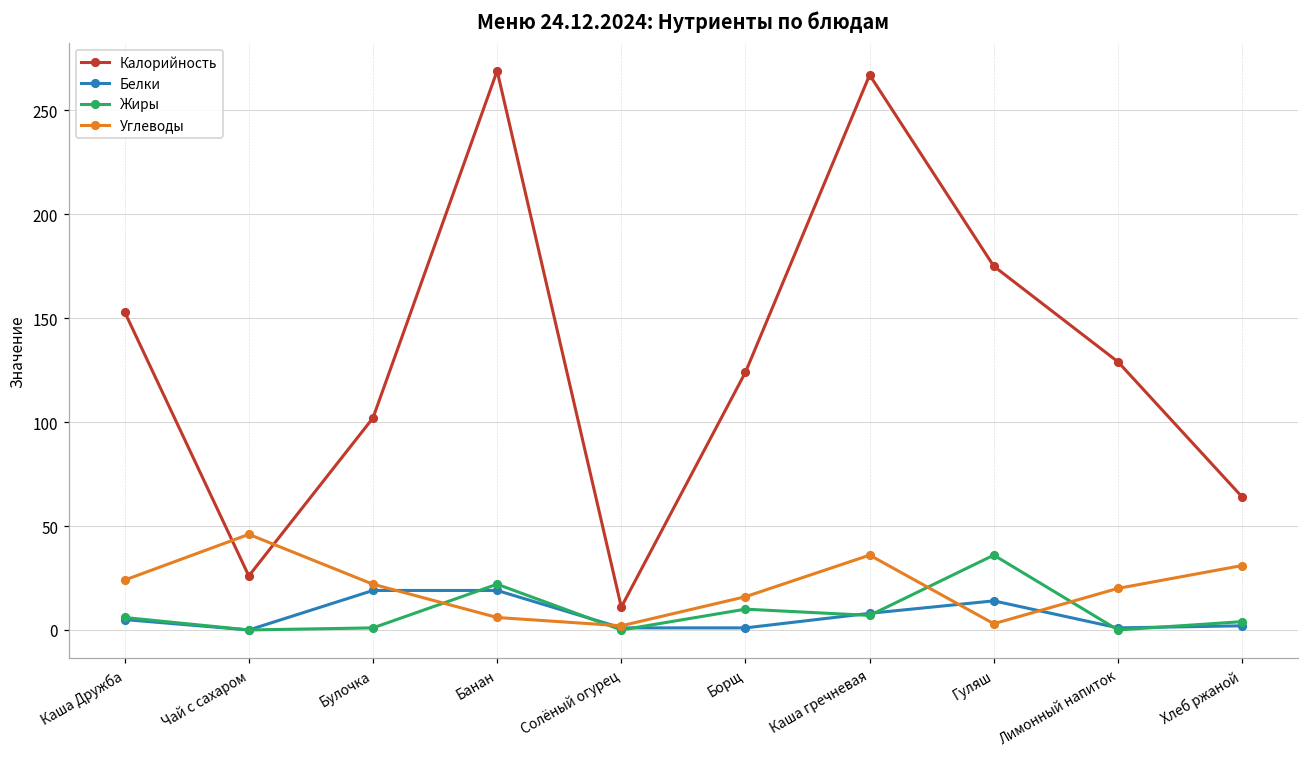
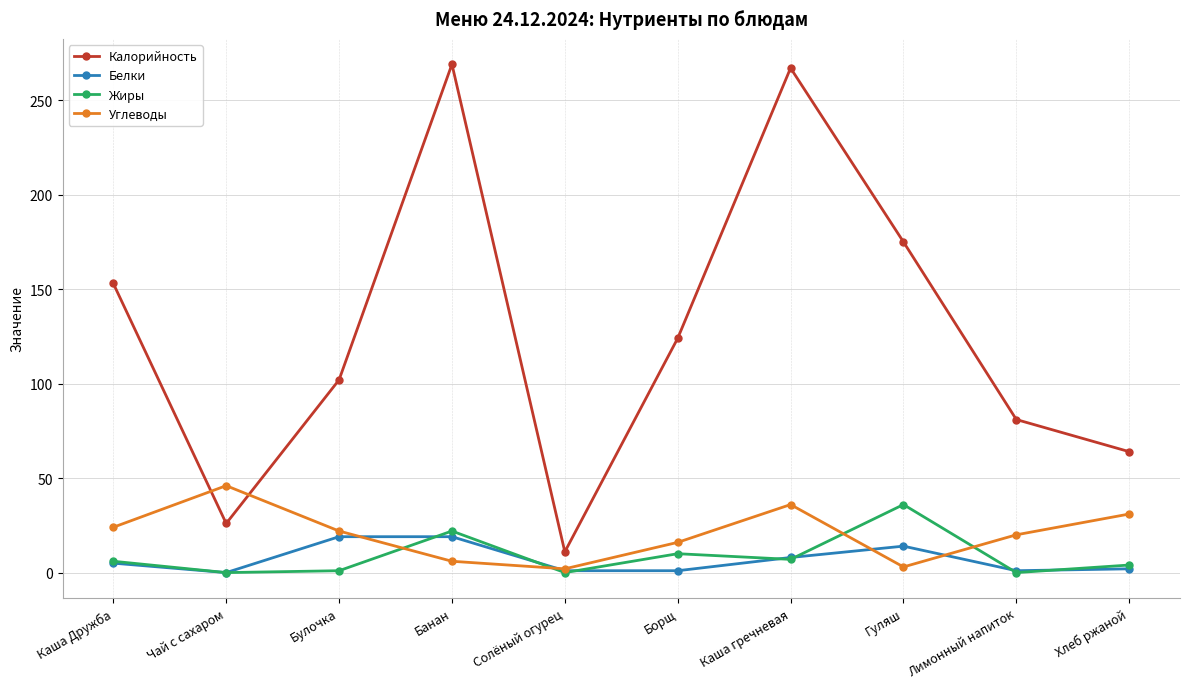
  {
    "Калорийность": {
      "Каша Дружба": 153,
      "Чай с сахаром": 26,
      "Булочка": 102,
      "Банан": 269,
      "Солёный огурец": 11,
      "Борщ": 124,
      "Каша гречневая": 267,
      "Гуляш": 175,
-     "Лимонный напиток": 129,
+     "Лимонный напиток": 81,
      "Хлеб ржаной": 64
    },
    "Белки": {
      "Булочка": 19,
      "Банан": 19,
      "Борщ": 1,
      "Гуляш": 14,
      "Хлеб ржаной": 2
    },
    "Жиры": {
      "Булочка": 1,
      "Банан": 22,
      "Борщ": 10,
      "Гуляш": 36,
      "Хлеб ржаной": 4
    },
    "Углеводы": {
      "Каша Дружба": 24,
      "Чай с сахаром": 46,
      "Булочка": 22,
      "Банан": 6,
      "Борщ": 16,
      "Каша гречневая": 36,
      "Гуляш": 3,
      "Лимонный напиток": 20,
      "Хлеб ржаной": 31
    }
  }
